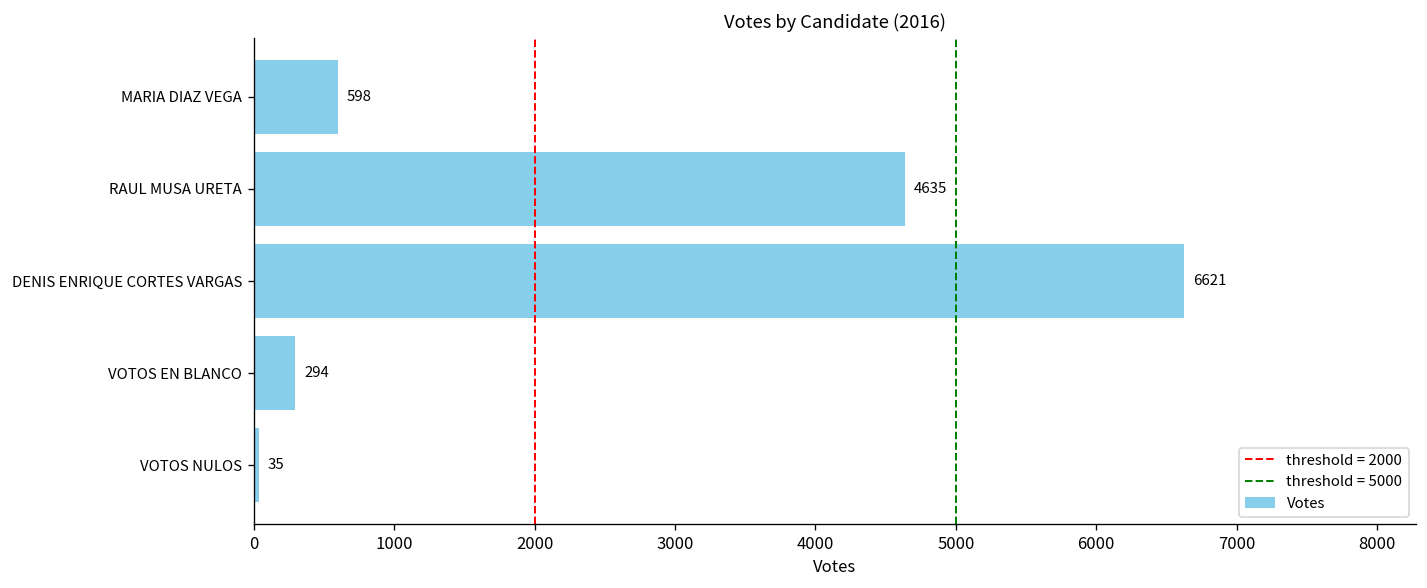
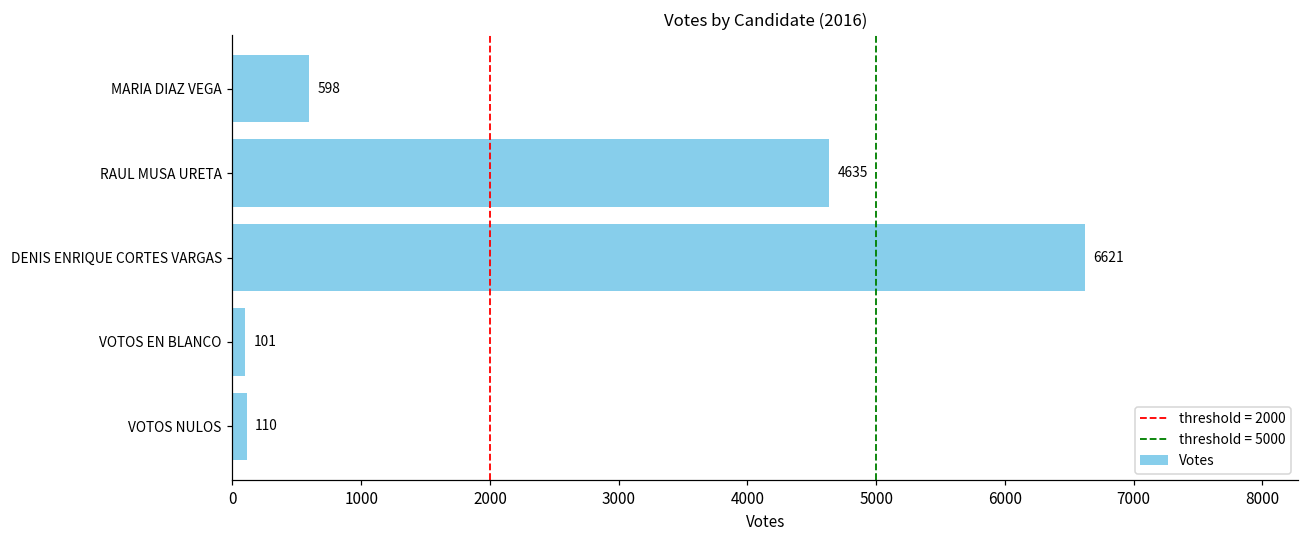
  {
    "MARIA DIAZ VEGA": 598,
    "RAUL MUSA URETA": 4635,
    "DENIS ENRIQUE CORTES VARGAS": 6621,
-   "VOTOS EN BLANCO": 294,
-   "VOTOS NULOS": 35
+   "VOTOS EN BLANCO": 101,
+   "VOTOS NULOS": 110
  }
